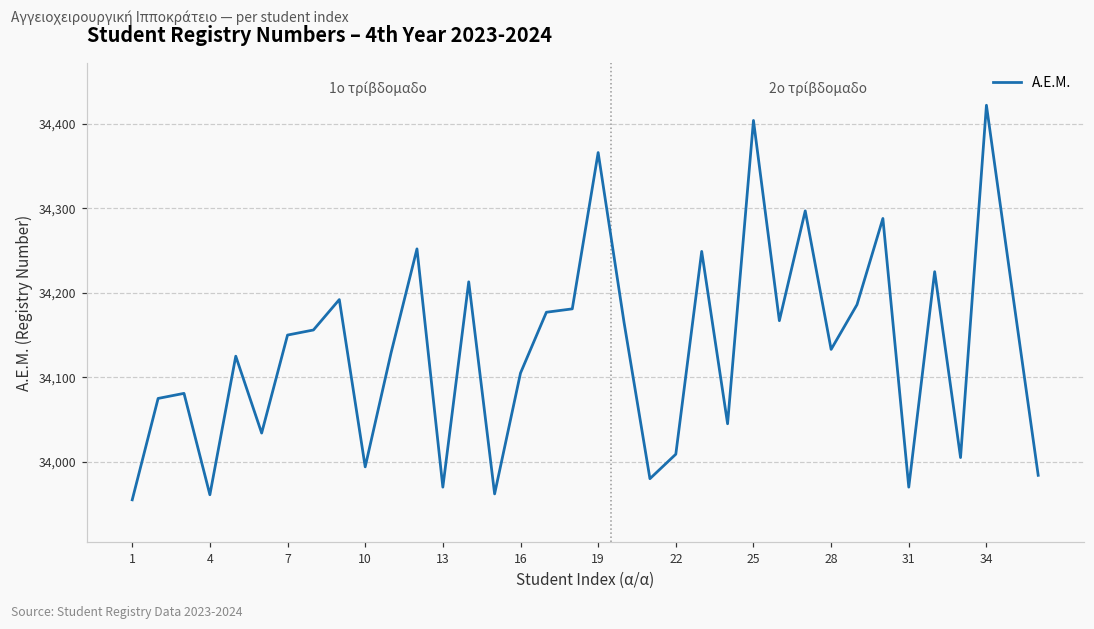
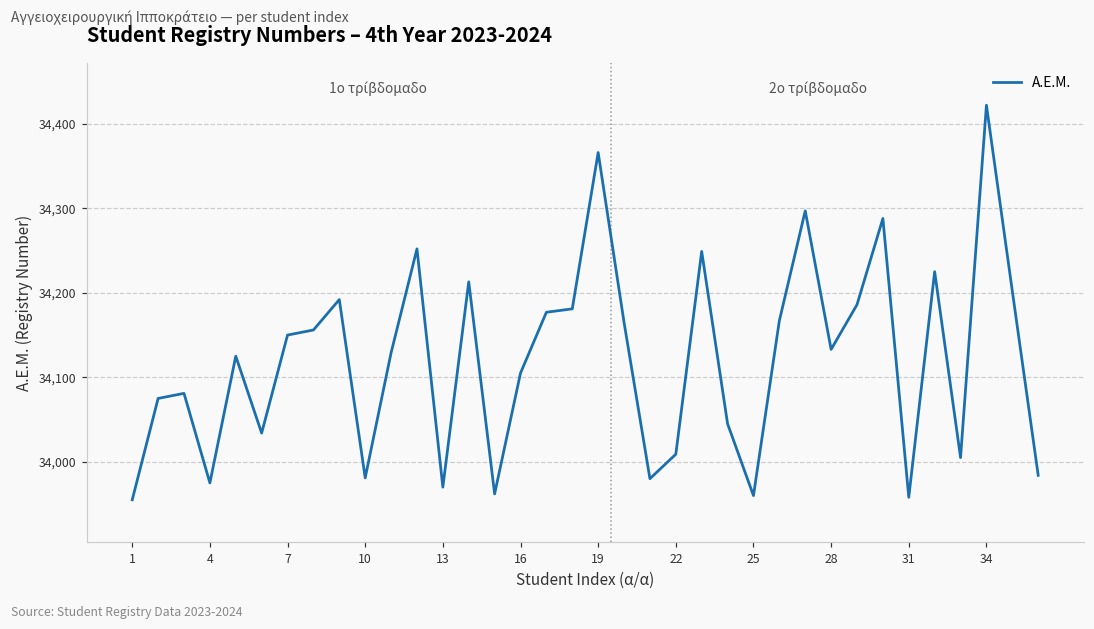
  {
    "1": "33,960",
-   "4": "33,960",
+   "4": "33,980",
    "7": "34,150",
-   "10": "33,990",
+   "10": "33,980",
    "13": "33,970",
    "16": "34,110",
    "19": "34,370",
    "22": "34,010",
-   "25": "34,400",
+   "25": "33,960",
    "28": "34,130",
-   "31": "33,970",
+   "31": "33,960",
    "34": "34,420"
  }
